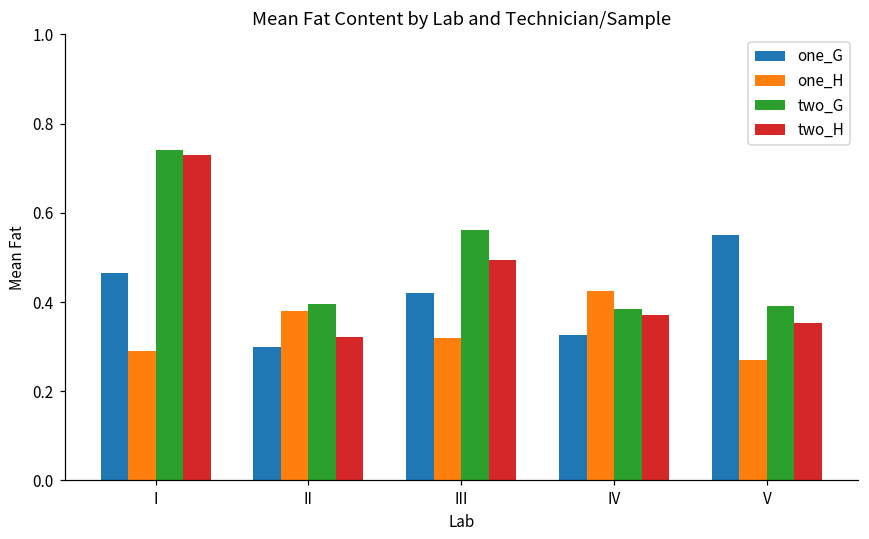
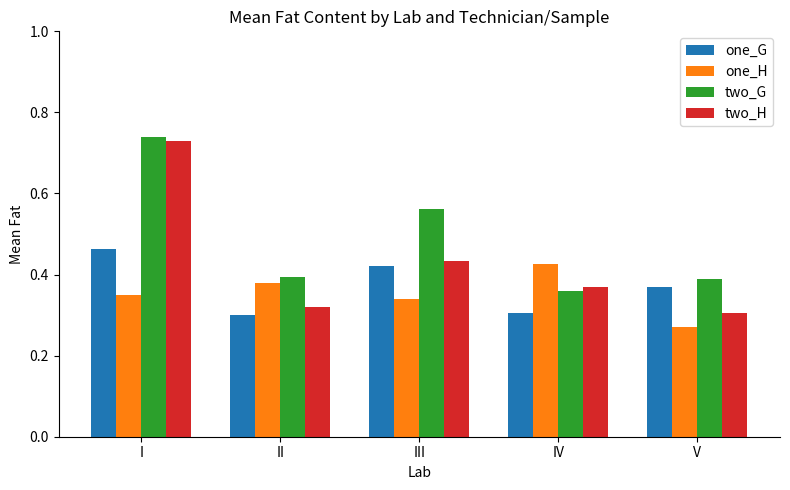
  {
    "one_G": {
      "I": 0.46,
      "II": 0.30,
      "III": 0.42,
-     "IV": 0.33,
-     "V": 0.55
+     "IV": 0.31,
+     "V": 0.37
    },
    "one_H": {
-     "I": 0.29,
+     "I": 0.35,
      "II": 0.38,
-     "III": 0.32,
+     "III": 0.34,
      "IV": 0.43,
      "V": 0.27
    },
    "two_G": {
      "I": 0.74,
      "II": 0.40,
      "III": 0.56,
-     "IV": 0.39,
+     "IV": 0.36,
      "V": 0.39
    },
    "two_H": {
      "I": 0.73,
      "II": 0.32,
-     "III": 0.50,
+     "III": 0.43,
      "IV": 0.37,
-     "V": 0.35
+     "V": 0.31
    }
  }
